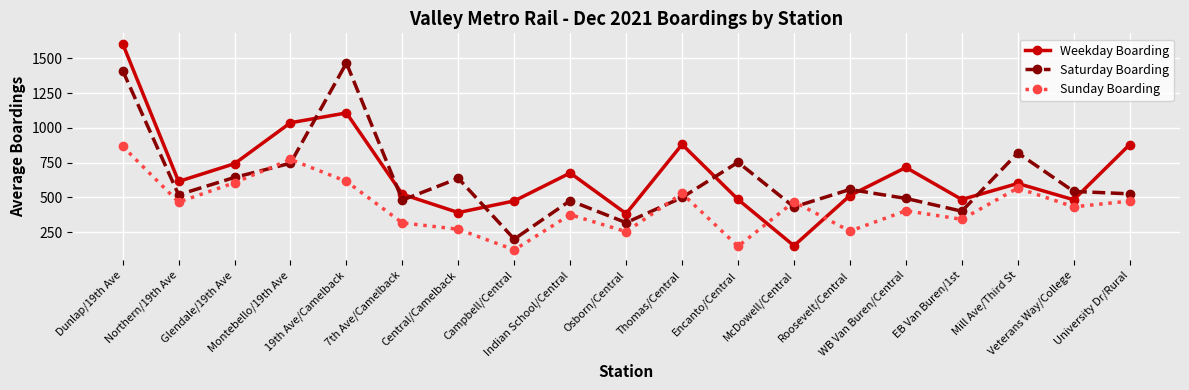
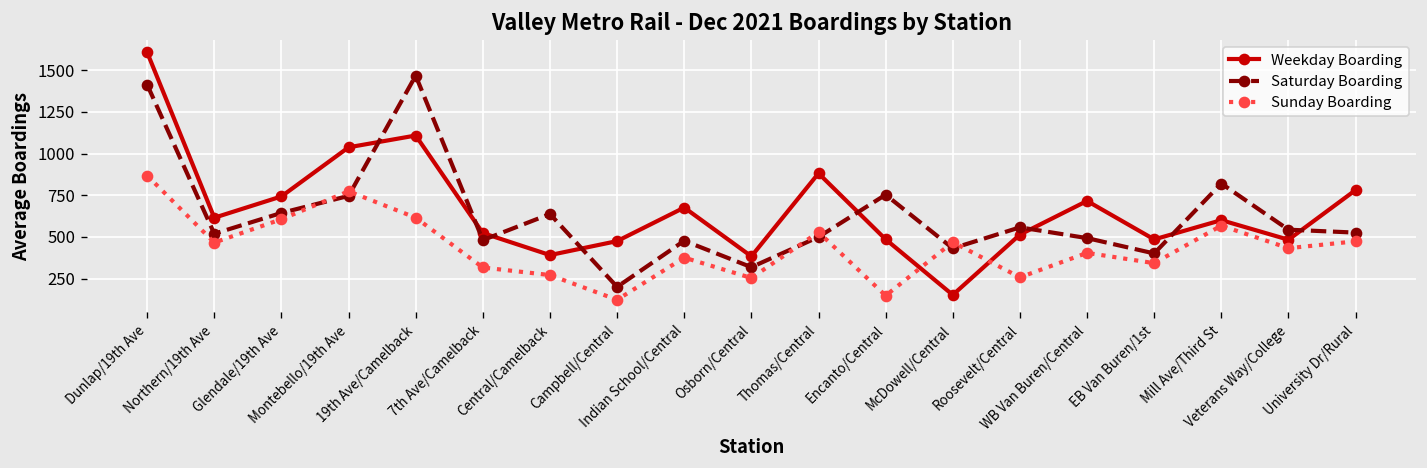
  {
    "Weekday Boarding": {
      "Dunlap/19th Ave": 1610,
      "Northern/19th Ave": 610,
      "Glendale/19th Ave": 740,
      "Montebello/19th Ave": 1040,
      "19th Ave/Camelback": 1110,
      "7th Ave/Camelback": 520,
      "Central/Camelback": 390,
      "Campbell/Central": 470,
      "Indian School/Central": 680,
      "Osborn/Central": 380,
      "Thomas/Central": 880,
      "Encanto/Central": 490,
      "McDowell/Central": 150,
      "Roosevelt/Central": 510,
      "WB Van Buren/Central": 720,
      "EB Van Buren/1st": 480,
      "Mill Ave/Third St": 600,
      "Veterans Way/College": 480,
-     "University Dr/Rural": 880
+     "University Dr/Rural": 780
    },
    "Saturday Boarding": {
      "Dunlap/19th Ave": 1410,
      "Northern/19th Ave": 520,
      "Glendale/19th Ave": 640,
      "Montebello/19th Ave": 750,
      "19th Ave/Camelback": 1470,
      "7th Ave/Camelback": 480,
      "Central/Camelback": 640,
      "Campbell/Central": 200,
      "Indian School/Central": 480,
      "Osborn/Central": 320,
      "Thomas/Central": 500,
      "Encanto/Central": 750,
      "McDowell/Central": 430,
      "Roosevelt/Central": 560,
      "WB Van Buren/Central": 490,
      "EB Van Buren/1st": 400,
      "Mill Ave/Third St": 820,
      "Veterans Way/College": 540,
      "University Dr/Rural": 530
    },
    "Sunday Boarding": {
      "Dunlap/19th Ave": 870,
      "Northern/19th Ave": 470,
      "Glendale/19th Ave": 610,
      "Montebello/19th Ave": 770,
      "19th Ave/Camelback": 620,
      "7th Ave/Camelback": 320,
      "Central/Camelback": 270,
      "Campbell/Central": 120,
      "Indian School/Central": 380,
      "Osborn/Central": 250,
      "Thomas/Central": 530,
      "Encanto/Central": 150,
      "McDowell/Central": 470,
      "Roosevelt/Central": 260,
      "WB Van Buren/Central": 400,
      "EB Van Buren/1st": 340,
      "Mill Ave/Third St": 570,
      "Veterans Way/College": 430,
      "University Dr/Rural": 470
    }
  }
